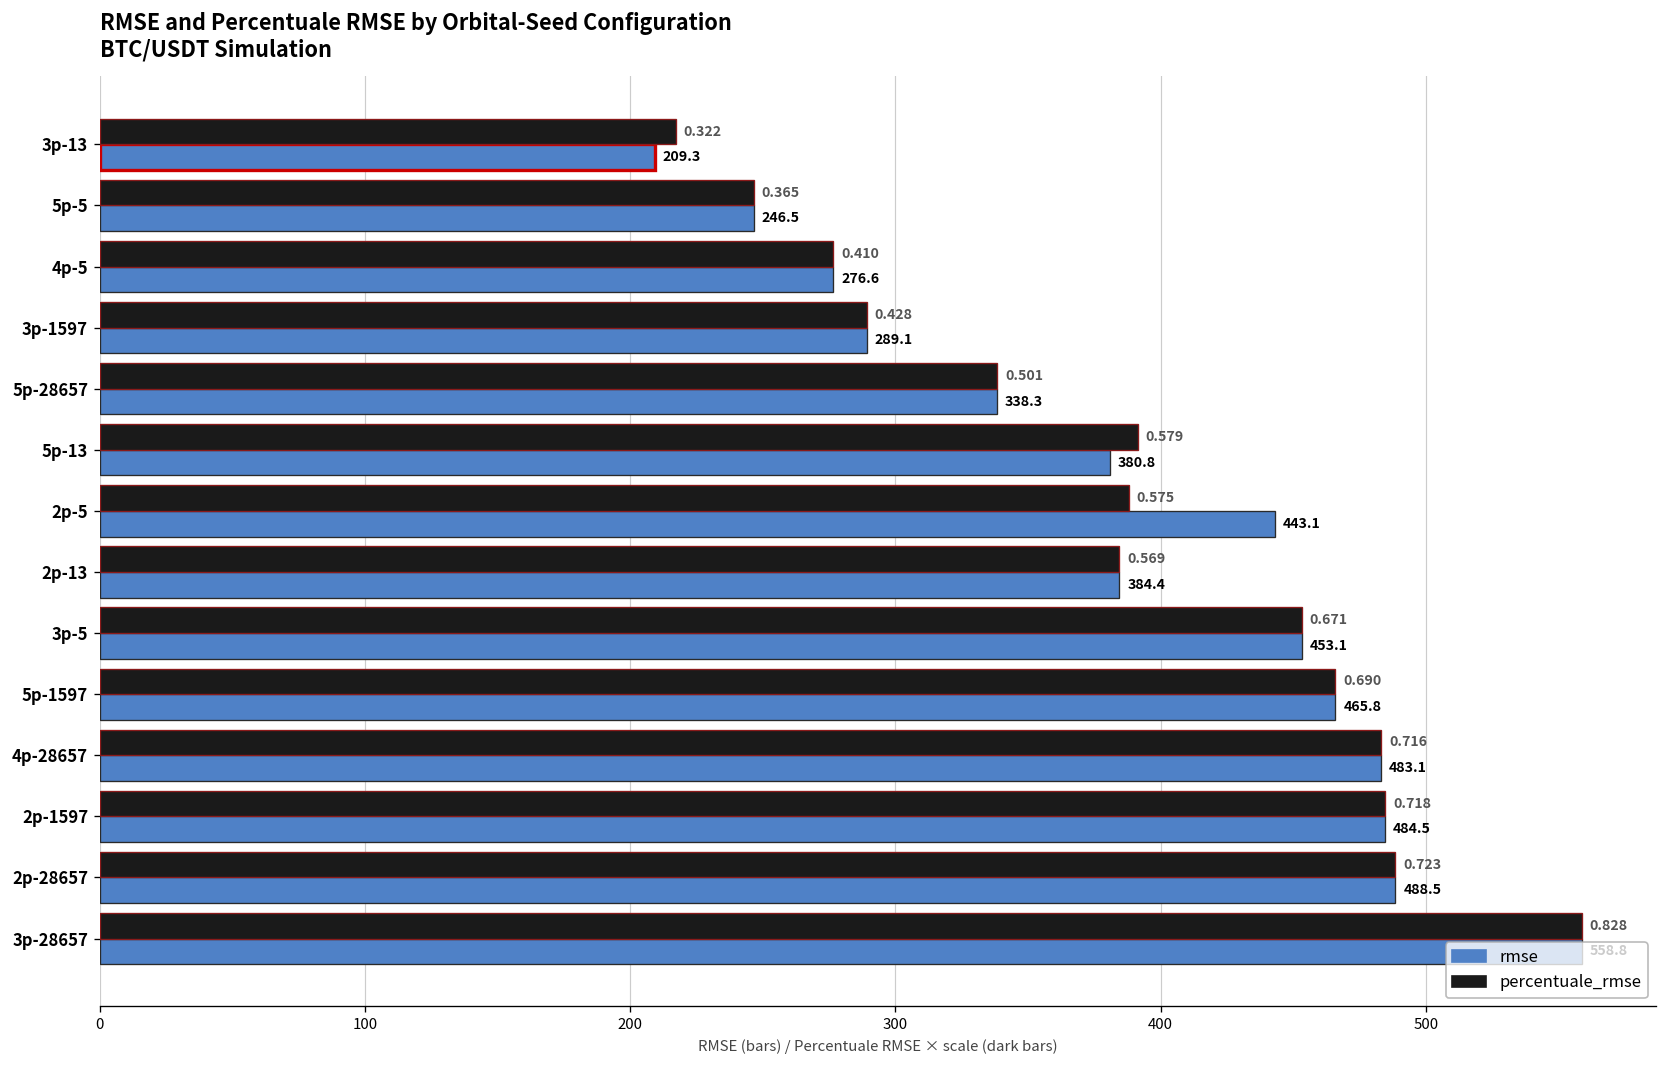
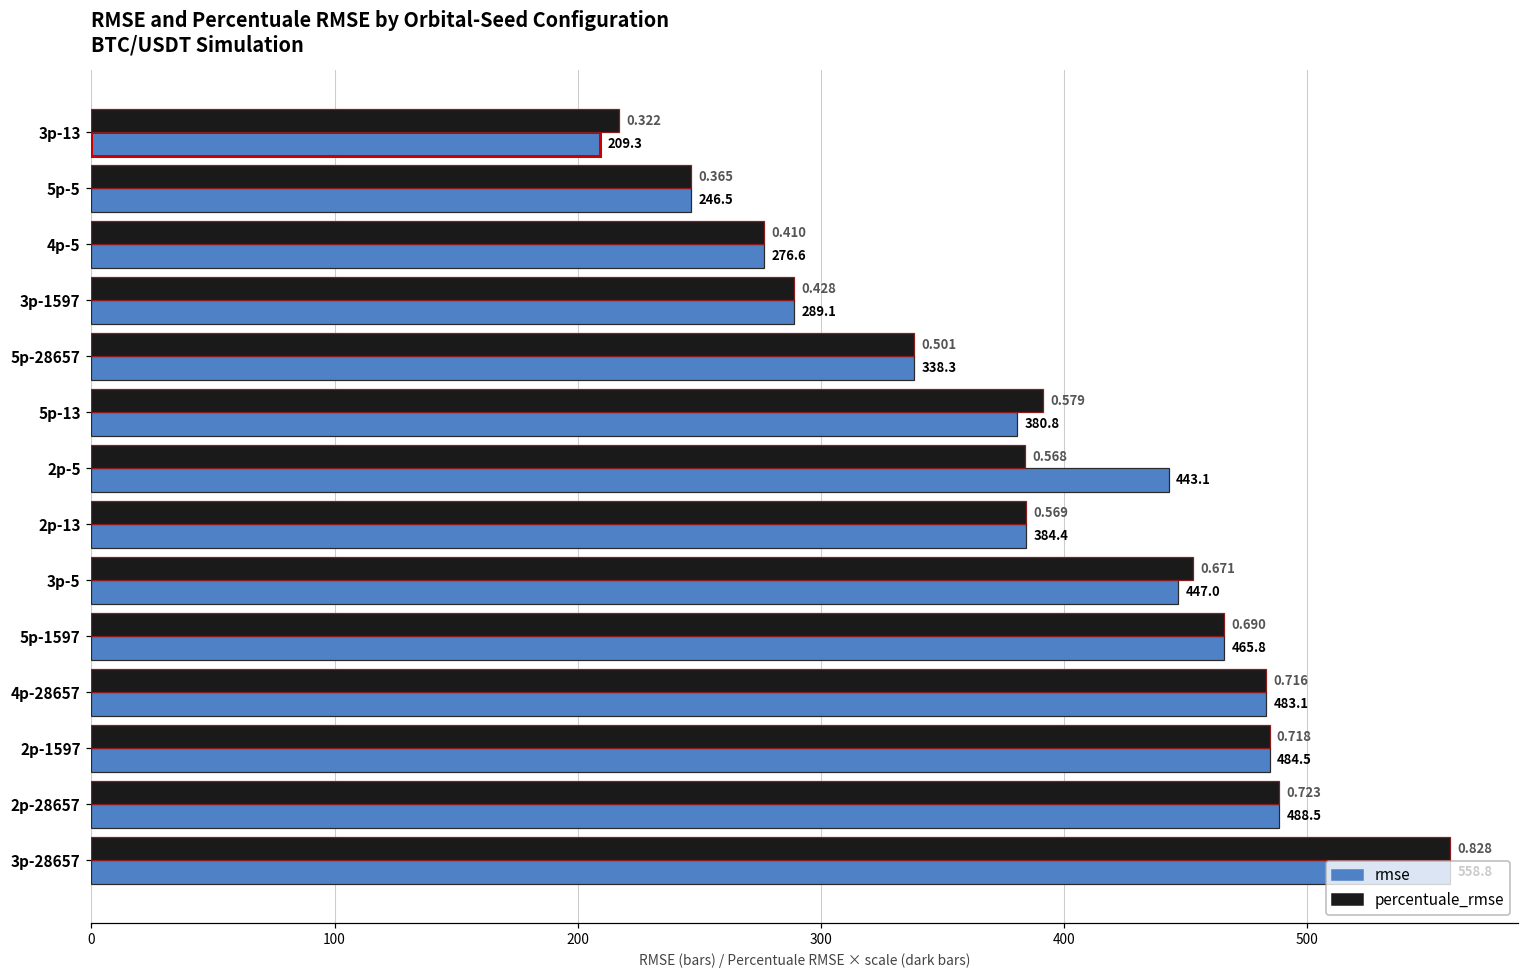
  {
    "rmse": {
      "3p-13": 209.3,
      "5p-5": 246.5,
      "4p-5": 276.6,
      "3p-1597": 289.1,
      "5p-28657": 338.3,
      "5p-13": 380.8,
      "2p-5": 443.1,
      "2p-13": 384.4,
-     "3p-5": 453.1,
+     "3p-5": 447.0,
      "5p-1597": 465.8,
      "4p-28657": 483.1,
      "2p-1597": 484.5,
      "2p-28657": 488.5
    },
    "percentuale_rmse": {
-     "2p-5": 0.575
+     "2p-5": 0.568
    }
  }
